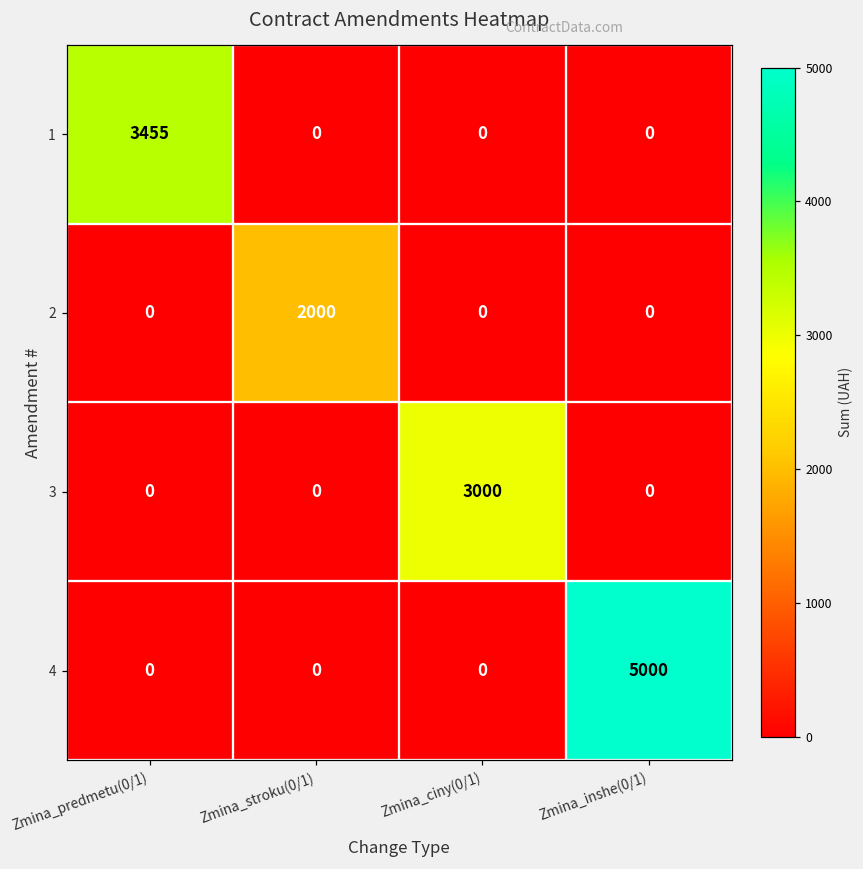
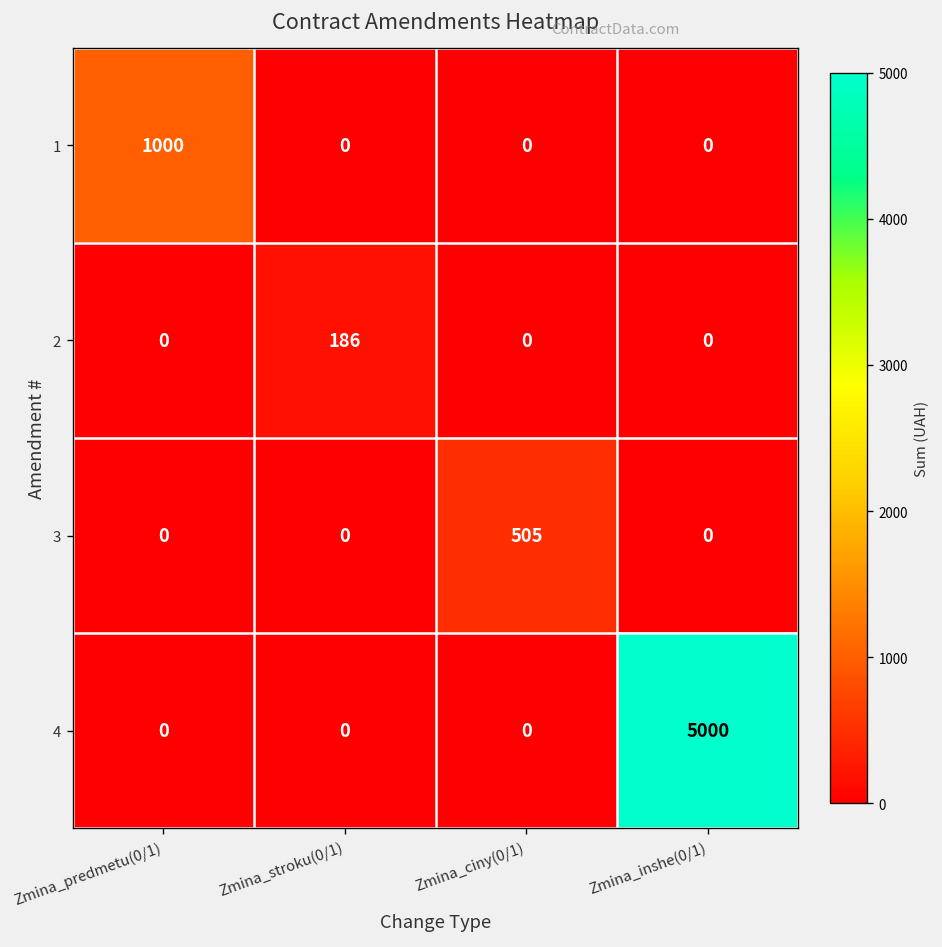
  {
    "1": {
-     "Zmina_predmetu(0/1)": 3455,
+     "Zmina_predmetu(0/1)": 1000,
      "Zmina_stroku(0/1)": 0,
      "Zmina_ciny(0/1)": 0,
      "Zmina_inshe(0/1)": 0
    },
    "2": {
      "Zmina_predmetu(0/1)": 0,
-     "Zmina_stroku(0/1)": 2000,
+     "Zmina_stroku(0/1)": 186,
      "Zmina_ciny(0/1)": 0,
      "Zmina_inshe(0/1)": 0
    },
    "3": {
      "Zmina_predmetu(0/1)": 0,
      "Zmina_stroku(0/1)": 0,
-     "Zmina_ciny(0/1)": 3000,
+     "Zmina_ciny(0/1)": 505,
      "Zmina_inshe(0/1)": 0
    },
    "4": {
      "Zmina_predmetu(0/1)": 0,
      "Zmina_stroku(0/1)": 0,
      "Zmina_ciny(0/1)": 0,
      "Zmina_inshe(0/1)": 5000
    }
  }
